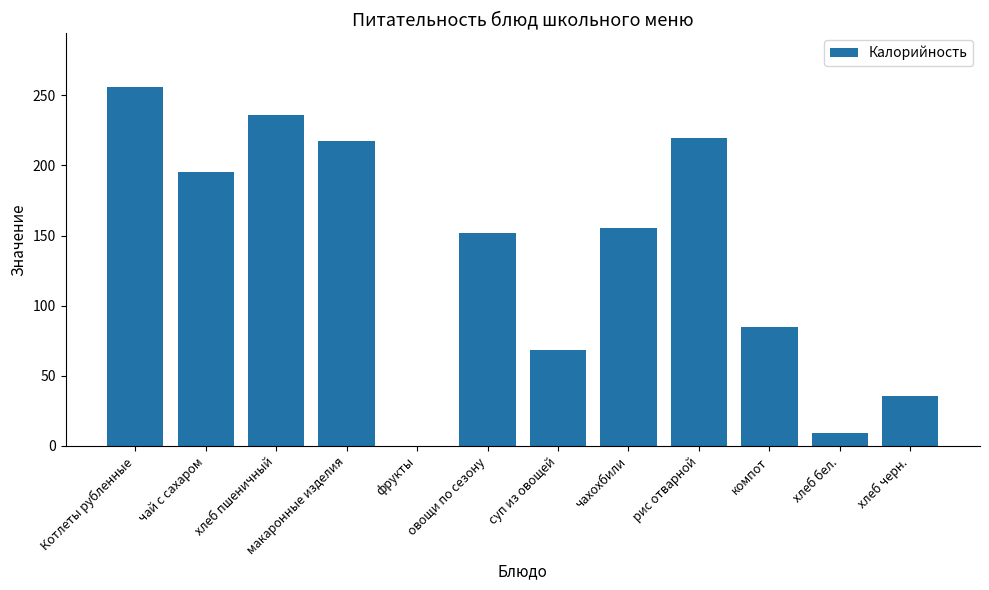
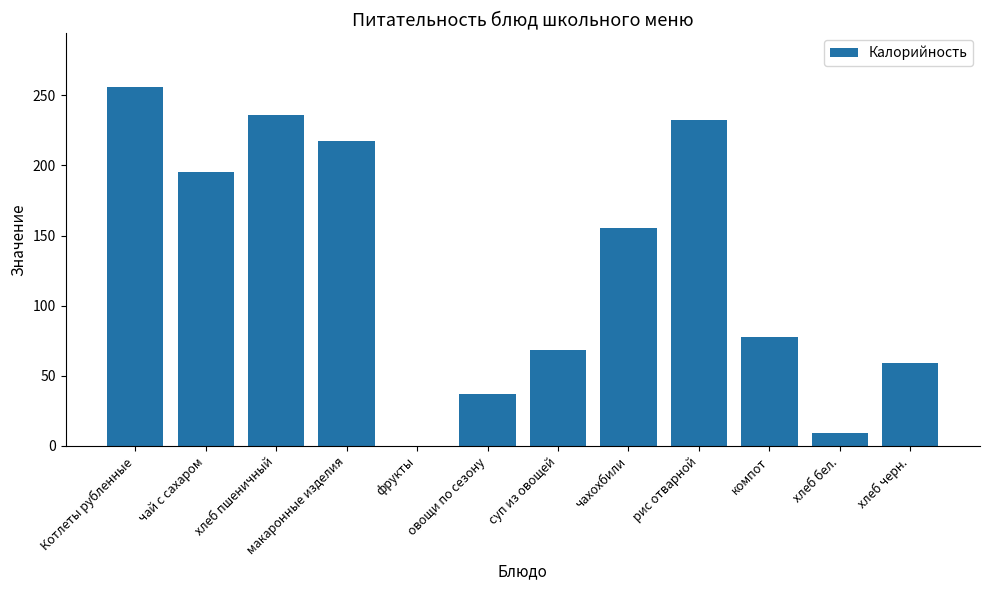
  {
    "Котлеты рубленные": 256,
    "чай с сахаром": 195,
    "хлеб пшеничный": 236,
    "макаронные изделия": 217,
    "фрукты": 0,
-   "овощи по сезону": 152,
+   "овощи по сезону": 37,
    "суп из овощей": 68,
    "чахохбили": 156,
-   "рис отварной": 219,
-   "компот": 85,
+   "рис отварной": 232,
+   "компот": 77,
    "хлеб бел.": 9,
-   "хлеб черн.": 36
+   "хлеб черн.": 59
  }
